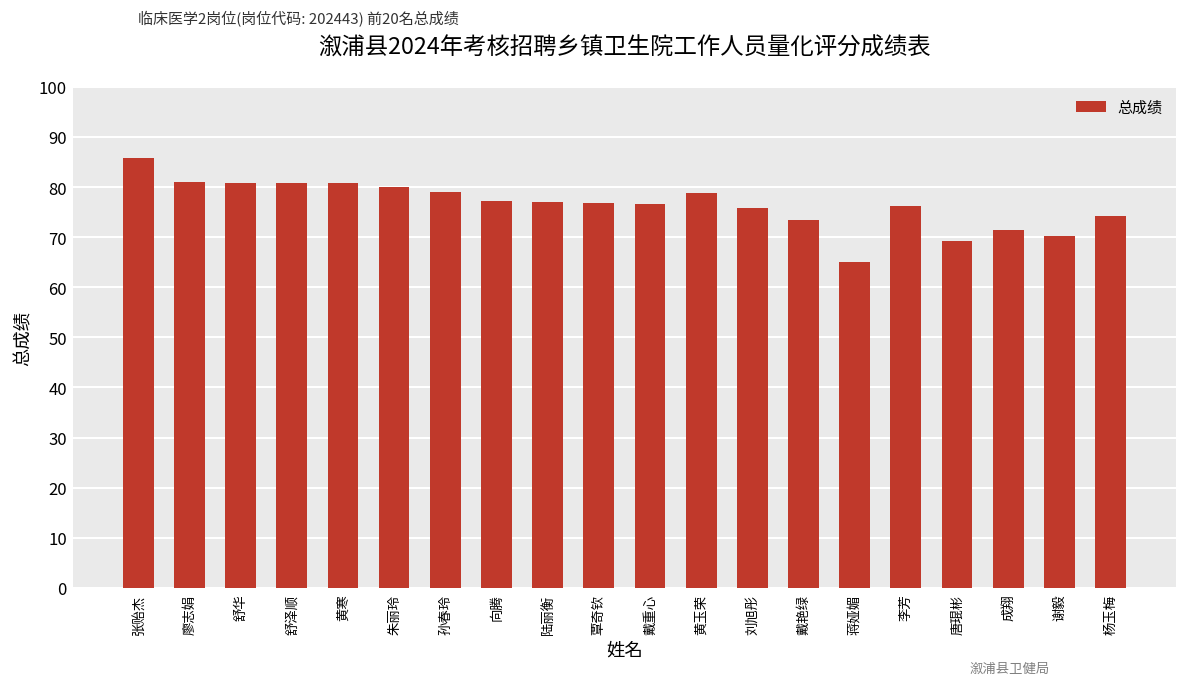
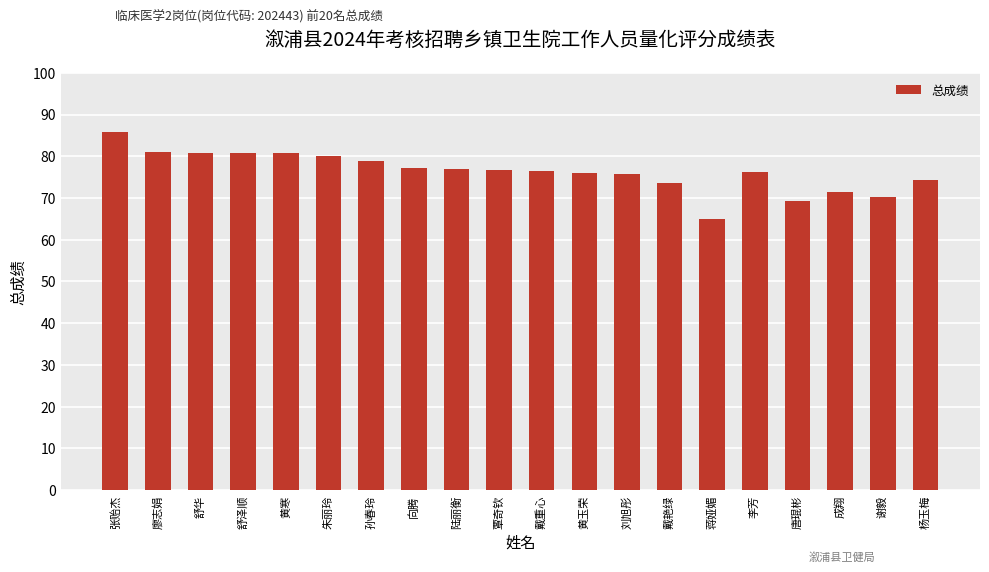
  {
    "张贻杰": 86,
    "廖志娟": 81,
    "舒华": 81,
    "舒泽顺": 81,
    "黄寒": 81,
    "朱丽玲": 80,
    "孙春玲": 79,
    "向腾": 77,
    "陆丽衡": 77,
    "覃奇钦": 77,
    "戴重心": 77,
-   "黄玉荣": 79,
+   "黄玉荣": 76,
    "刘旭彤": 76,
    "戴艳绿": 74,
    "蒋娅媚": 65,
    "李芳": 76,
    "唐琨彬": 69,
    "成翔": 72,
    "谢毅": 70,
    "杨玉梅": 74
  }
